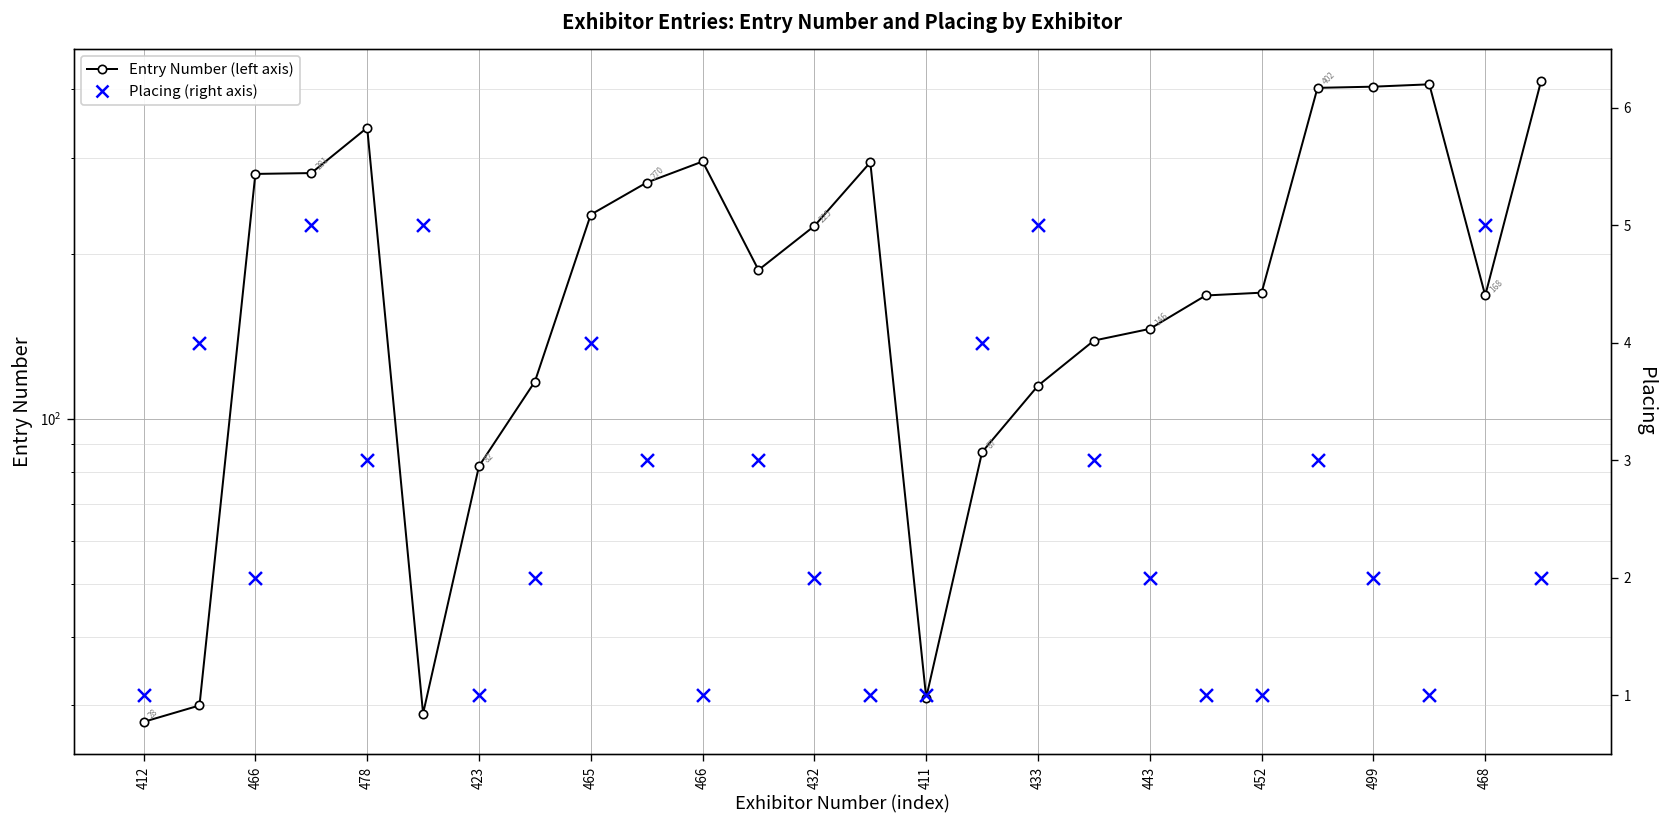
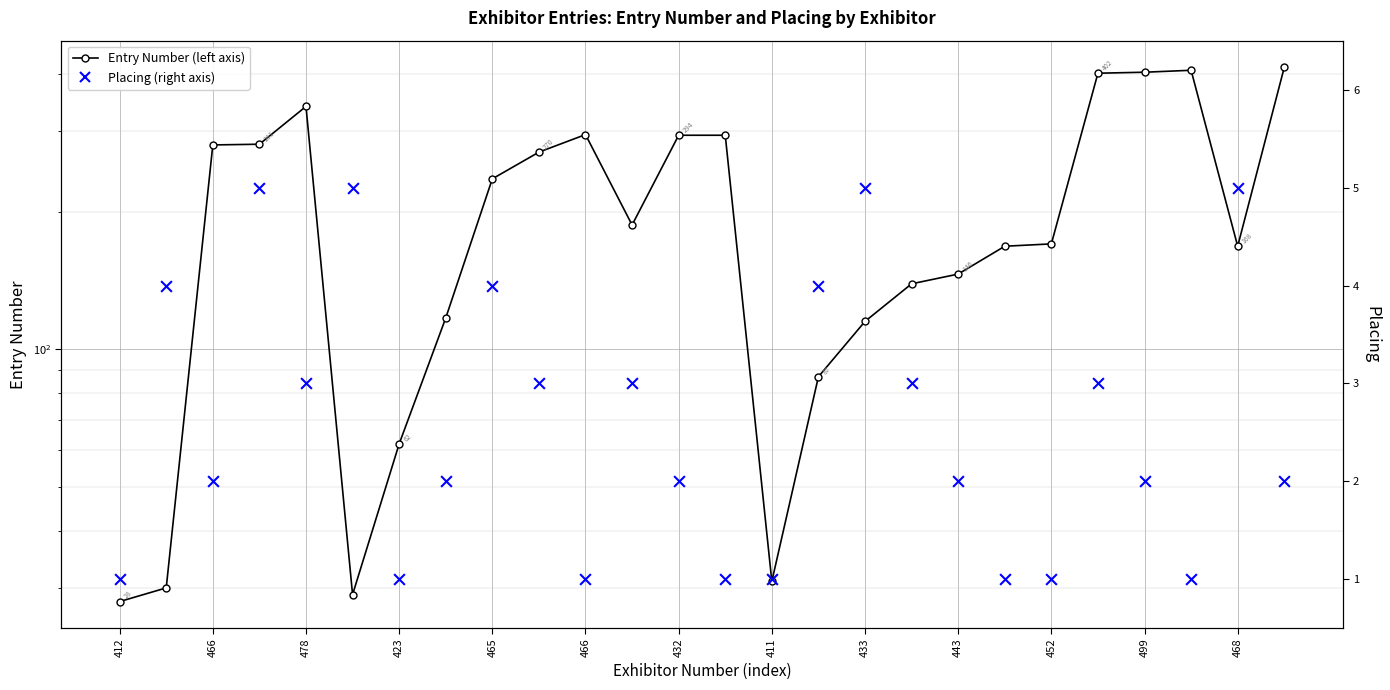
  {
    "Entry Number (left axis)": {
      "412": 28,
-     "423": 82,
-     "432": 225,
+     "423": 62,
+     "432": 294,
      "443": 146,
      "468": 168
    }
  }
